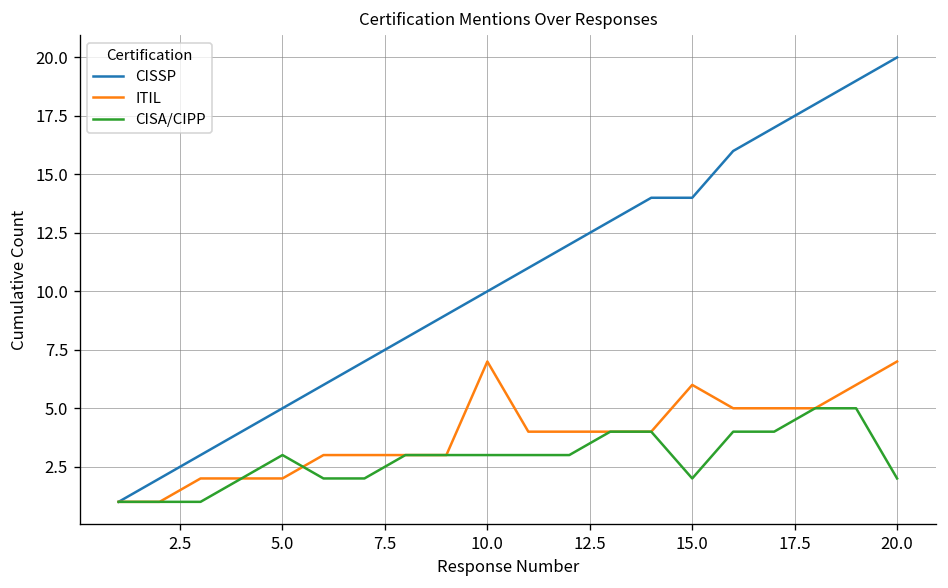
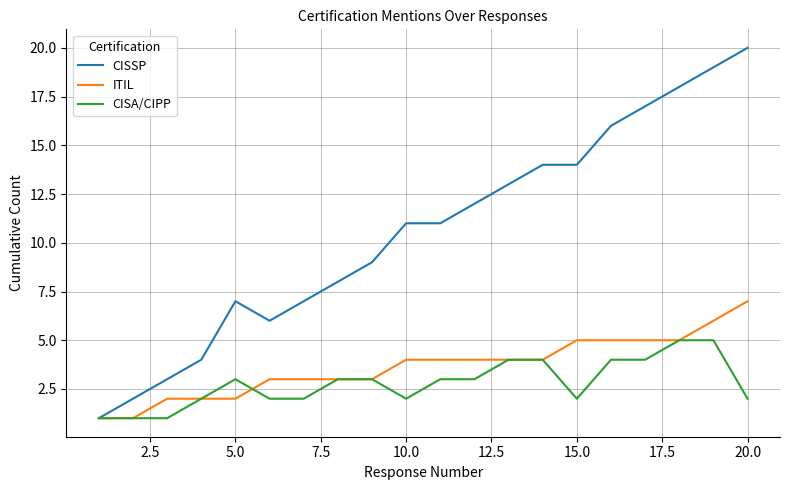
  {
    "CISSP": {
-     "5.0": 5,
-     "10.0": 10,
+     "5.0": 7,
+     "10.0": 11,
      "15.0": 14,
      "20.0": 20
    },
    "ITIL": {
      "5.0": 2,
-     "10.0": 7,
-     "15.0": 6,
+     "10.0": 4,
+     "15.0": 5,
      "20.0": 7
    },
    "CISA/CIPP": {
      "5.0": 3,
-     "10.0": 3,
+     "10.0": 2,
      "15.0": 2,
      "20.0": 2
    }
  }
